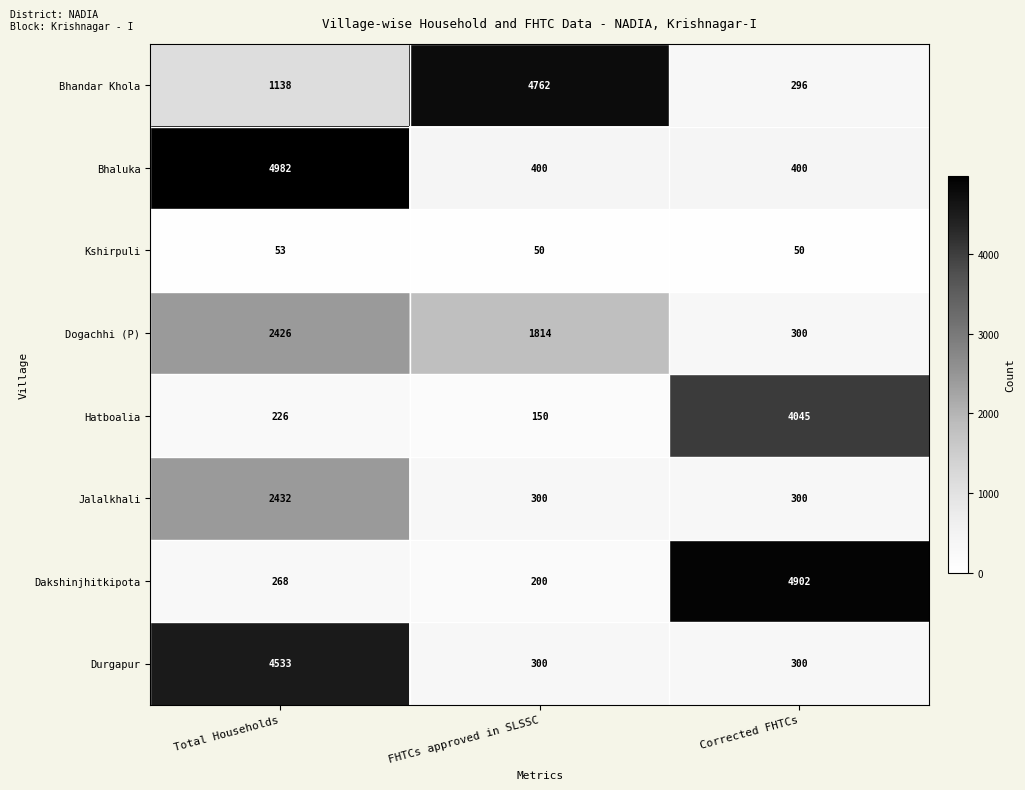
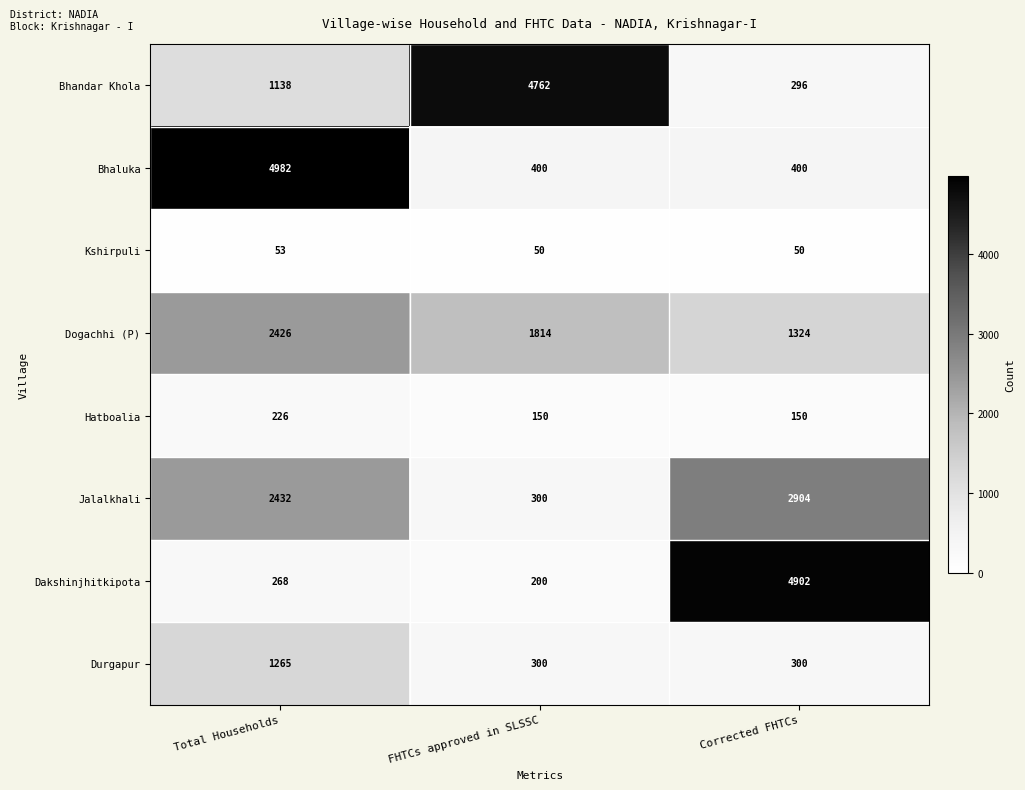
  {
    "Bhandar Khola": {
      "Total Households": 1138,
      "FHTCs approved in SLSSC": 4762,
      "Corrected FHTCs": 296
    },
    "Bhaluka": {
      "Total Households": 4982,
      "FHTCs approved in SLSSC": 400,
      "Corrected FHTCs": 400
    },
    "Kshirpuli": {
      "Total Households": 53,
      "FHTCs approved in SLSSC": 50,
      "Corrected FHTCs": 50
    },
    "Dogachhi (P)": {
      "Total Households": 2426,
      "FHTCs approved in SLSSC": 1814,
-     "Corrected FHTCs": 300
+     "Corrected FHTCs": 1324
    },
    "Hatboalia": {
      "Total Households": 226,
      "FHTCs approved in SLSSC": 150,
-     "Corrected FHTCs": 4045
+     "Corrected FHTCs": 150
    },
    "Jalalkhali": {
      "Total Households": 2432,
      "FHTCs approved in SLSSC": 300,
-     "Corrected FHTCs": 300
+     "Corrected FHTCs": 2904
    },
    "Dakshinjhitkipota": {
      "Total Households": 268,
      "FHTCs approved in SLSSC": 200,
      "Corrected FHTCs": 4902
    },
    "Durgapur": {
-     "Total Households": 4533,
+     "Total Households": 1265,
      "FHTCs approved in SLSSC": 300,
      "Corrected FHTCs": 300
    }
  }
